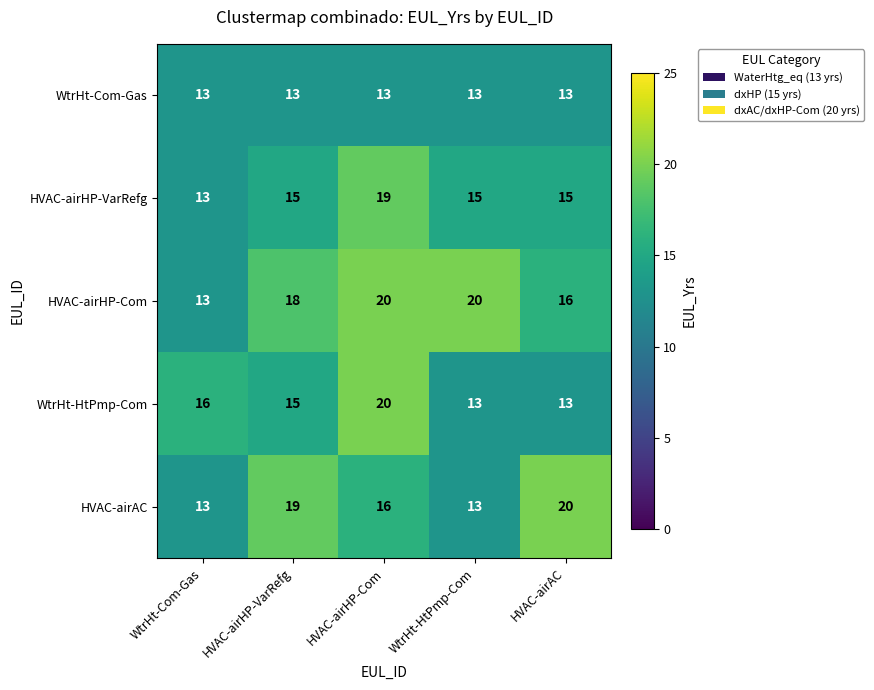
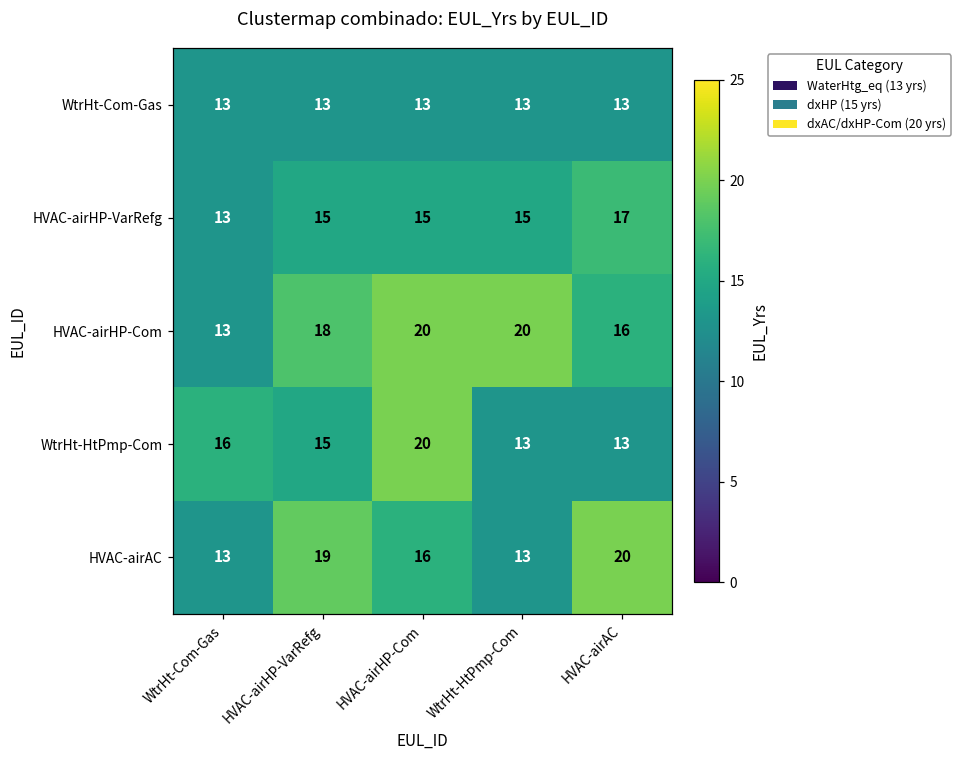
  {
    "WtrHt-Com-Gas": {
      "WtrHt-Com-Gas": 13,
      "HVAC-airHP-VarRefg": 13,
      "HVAC-airHP-Com": 13,
      "WtrHt-HtPmp-Com": 13,
      "HVAC-airAC": 13
    },
    "HVAC-airHP-VarRefg": {
      "WtrHt-Com-Gas": 13,
      "HVAC-airHP-VarRefg": 15,
-     "HVAC-airHP-Com": 19,
+     "HVAC-airHP-Com": 15,
      "WtrHt-HtPmp-Com": 15,
-     "HVAC-airAC": 15
+     "HVAC-airAC": 17
    },
    "HVAC-airHP-Com": {
      "WtrHt-Com-Gas": 13,
      "HVAC-airHP-VarRefg": 18,
      "HVAC-airHP-Com": 20,
      "WtrHt-HtPmp-Com": 20,
      "HVAC-airAC": 16
    },
    "WtrHt-HtPmp-Com": {
      "WtrHt-Com-Gas": 16,
      "HVAC-airHP-VarRefg": 15,
      "HVAC-airHP-Com": 20,
      "WtrHt-HtPmp-Com": 13,
      "HVAC-airAC": 13
    },
    "HVAC-airAC": {
      "WtrHt-Com-Gas": 13,
      "HVAC-airHP-VarRefg": 19,
      "HVAC-airHP-Com": 16,
      "WtrHt-HtPmp-Com": 13,
      "HVAC-airAC": 20
    }
  }
